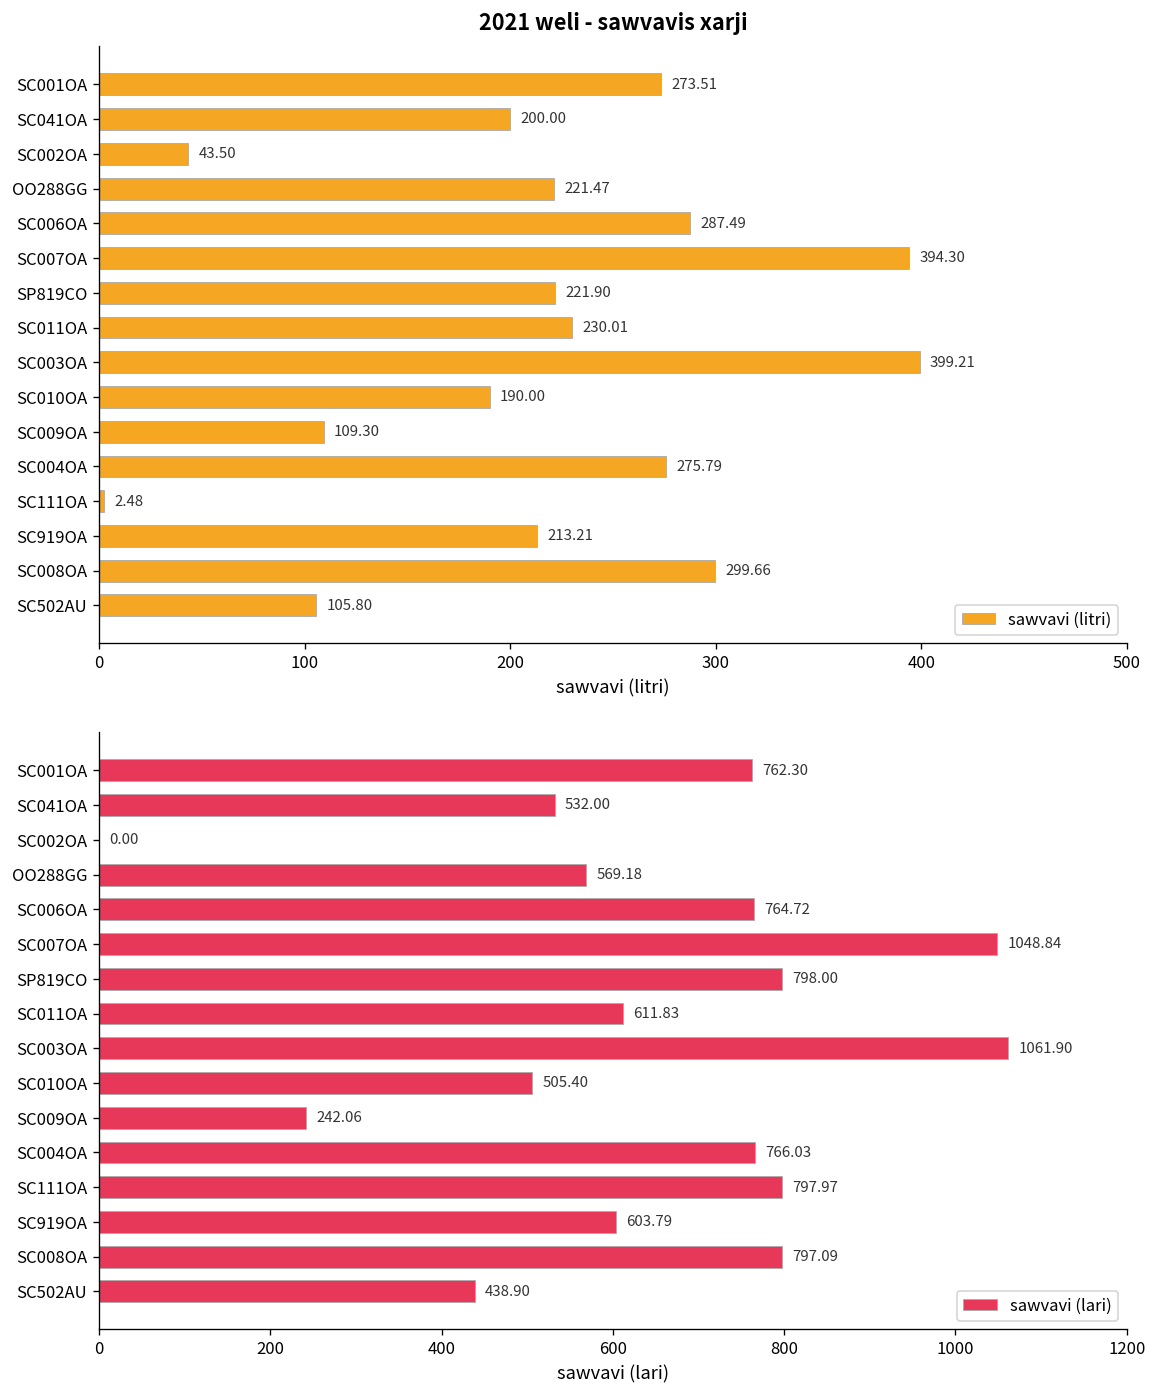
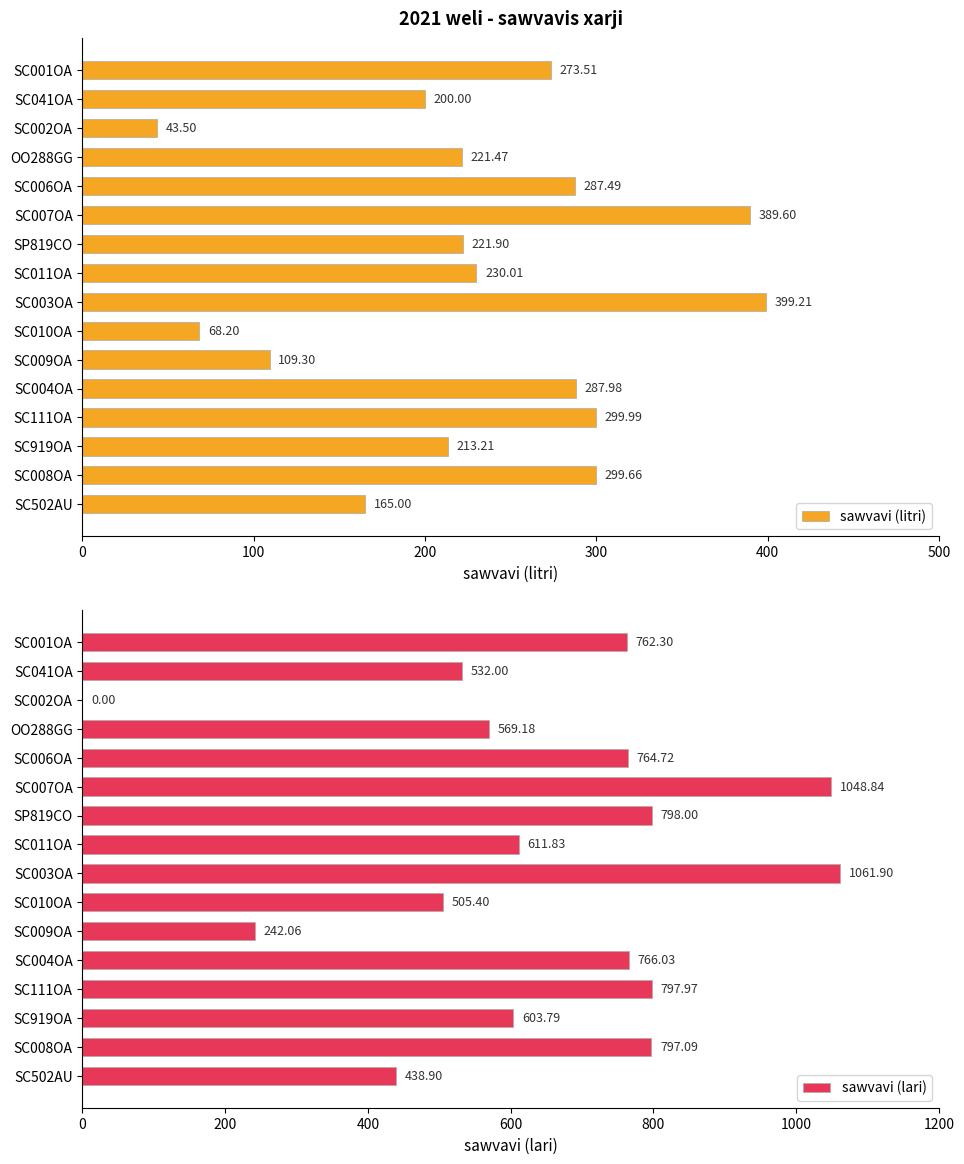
  {
    "2021 weli - sawvavis xarji": {
      "SC001OA": 273.51,
      "SC041OA": 200.00,
      "SC002OA": 43.50,
      "OO288GG": 221.47,
      "SC006OA": 287.49,
-     "SC007OA": 394.30,
+     "SC007OA": 389.60,
      "SP819CO": 221.90,
      "SC011OA": 230.01,
      "SC003OA": 399.21,
-     "SC010OA": 190.00,
+     "SC010OA": 68.20,
      "SC009OA": 109.30,
-     "SC004OA": 275.79,
-     "SC111OA": 2.48,
+     "SC004OA": 287.98,
+     "SC111OA": 299.99,
      "SC919OA": 213.21,
      "SC008OA": 299.66,
-     "SC502AU": 105.80
+     "SC502AU": 165.00
    }
  }
